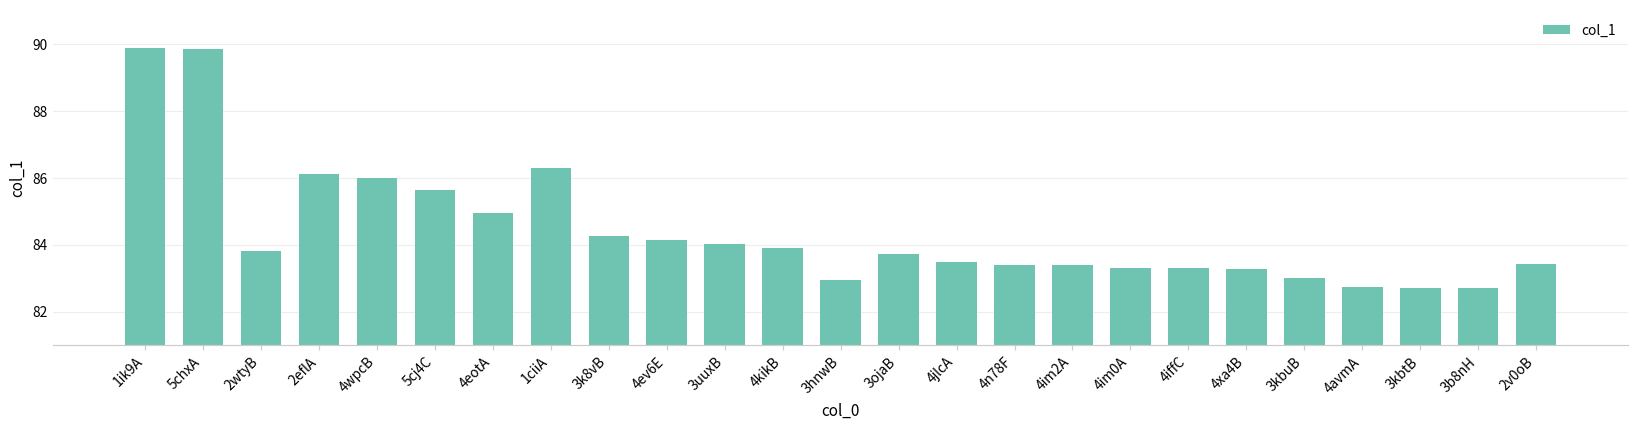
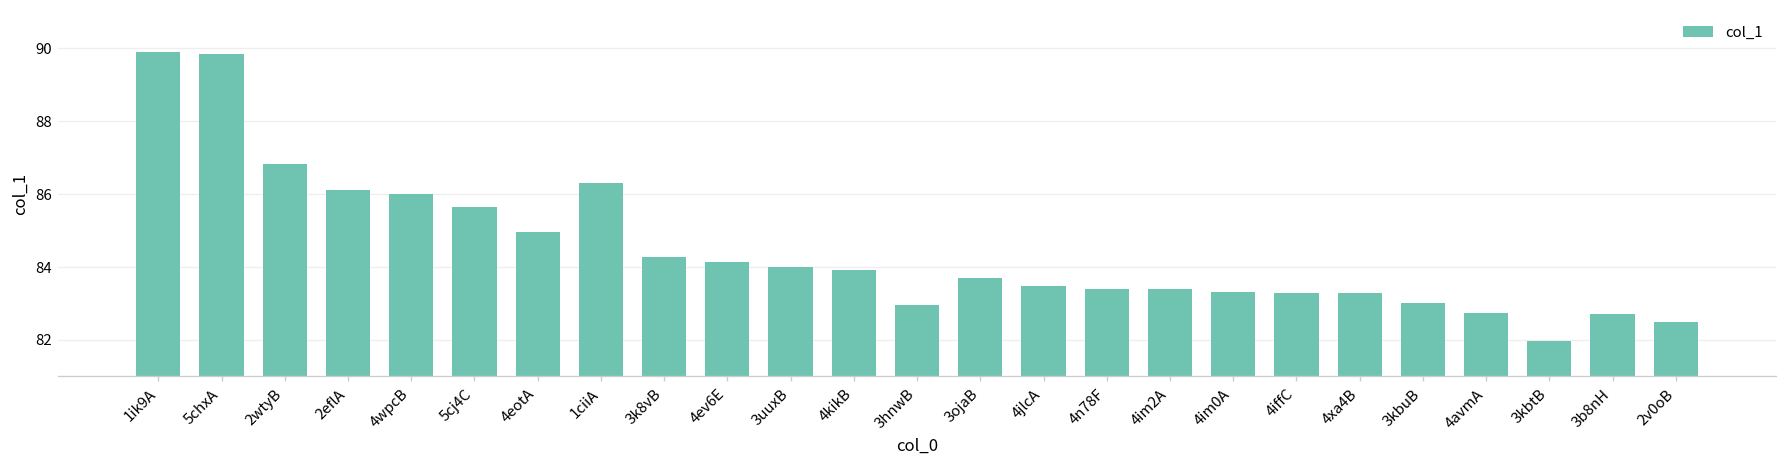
  {
    "1ik9A": 89.9,
    "5chxA": 89.9,
-   "2wtyB": 83.8,
+   "2wtyB": 86.8,
    "2eflA": 86.1,
    "4wpcB": 86.0,
    "5cj4C": 85.6,
    "4eotA": 85.0,
    "1ciiA": 86.3,
    "3k8vB": 84.3,
    "4ev6E": 84.1,
    "3uuxB": 84.0,
    "4kikB": 83.9,
    "3hnwB": 82.9,
    "3ojaB": 83.7,
    "4jlcA": 83.5,
    "4n78F": 83.4,
    "4im2A": 83.4,
    "4im0A": 83.3,
    "4iffC": 83.3,
    "4xa4B": 83.3,
    "3kbuB": 83.0,
    "4avmA": 82.7,
-   "3kbtB": 82.7,
+   "3kbtB": 82.0,
    "3b8nH": 82.7,
-   "2v0oB": 83.4
+   "2v0oB": 82.5
  }
